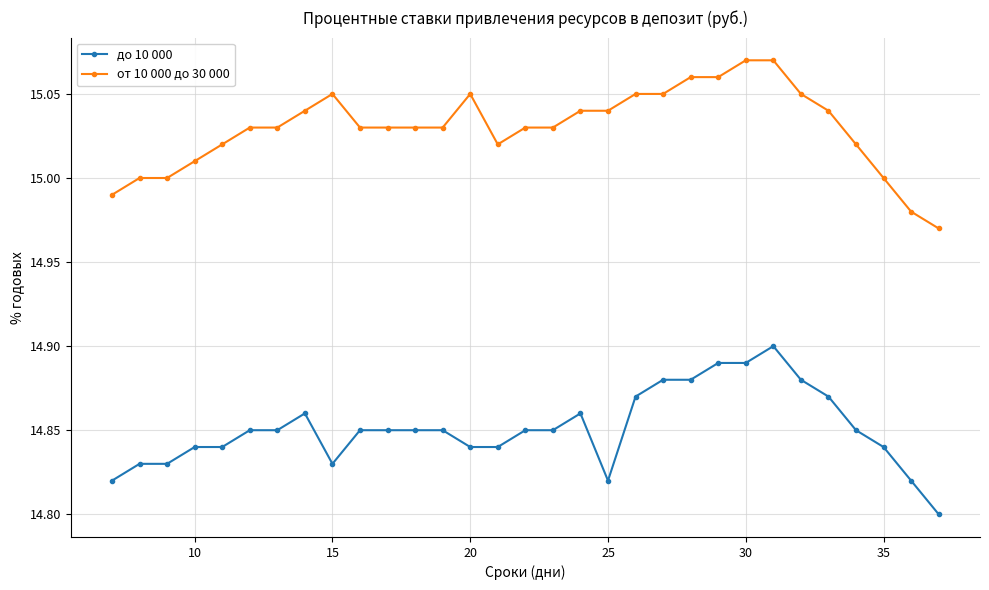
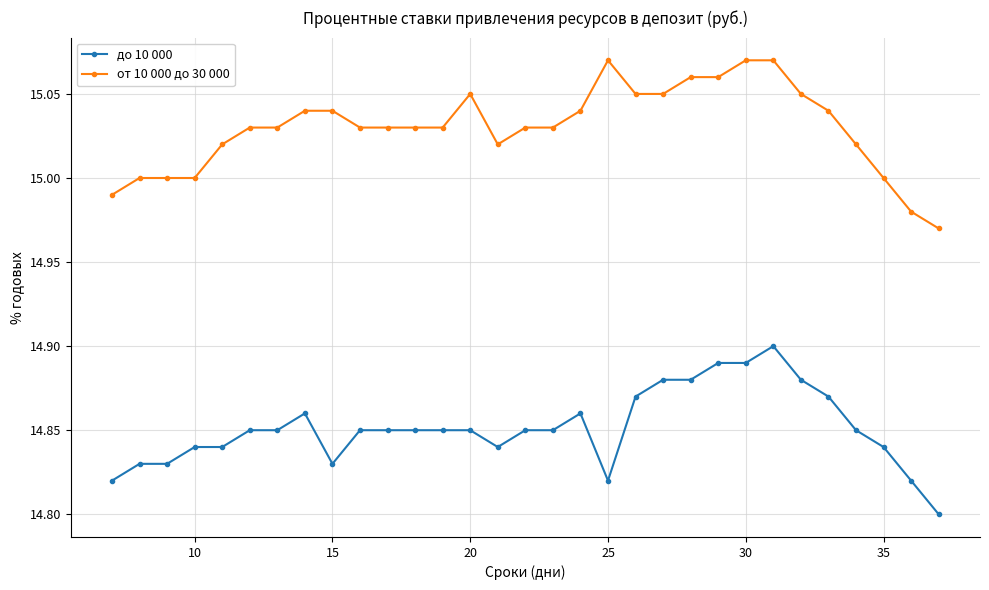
  {
    "до 10 000": {
      "10": 14.84,
      "15": 14.83,
-     "20": 14.84,
+     "20": 14.85,
      "25": 14.82,
      "30": 14.89,
      "35": 14.84
    },
    "от 10 000 до 30 000": {
-     "10": 15.01,
-     "15": 15.05,
+     "10": 15.00,
+     "15": 15.04,
      "20": 15.05,
-     "25": 15.04,
+     "25": 15.07,
      "30": 15.07,
      "35": 15.00
    }
  }
